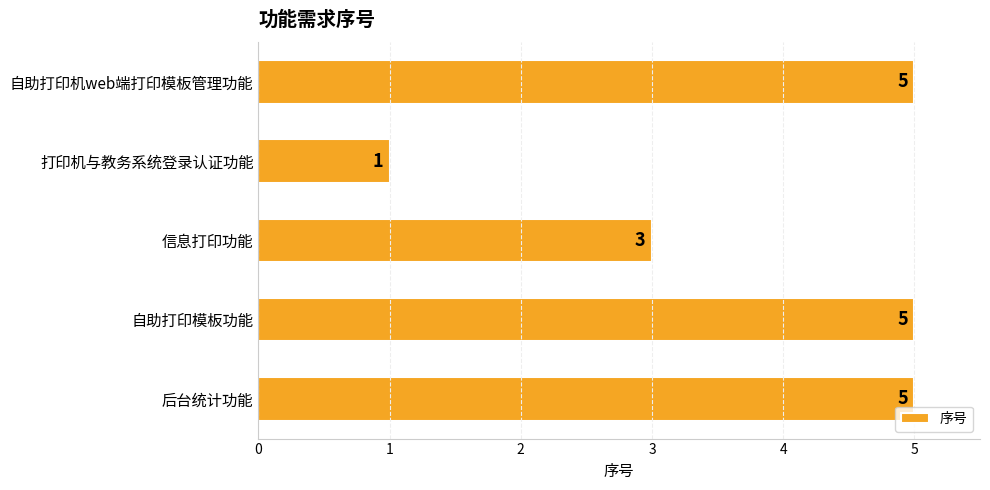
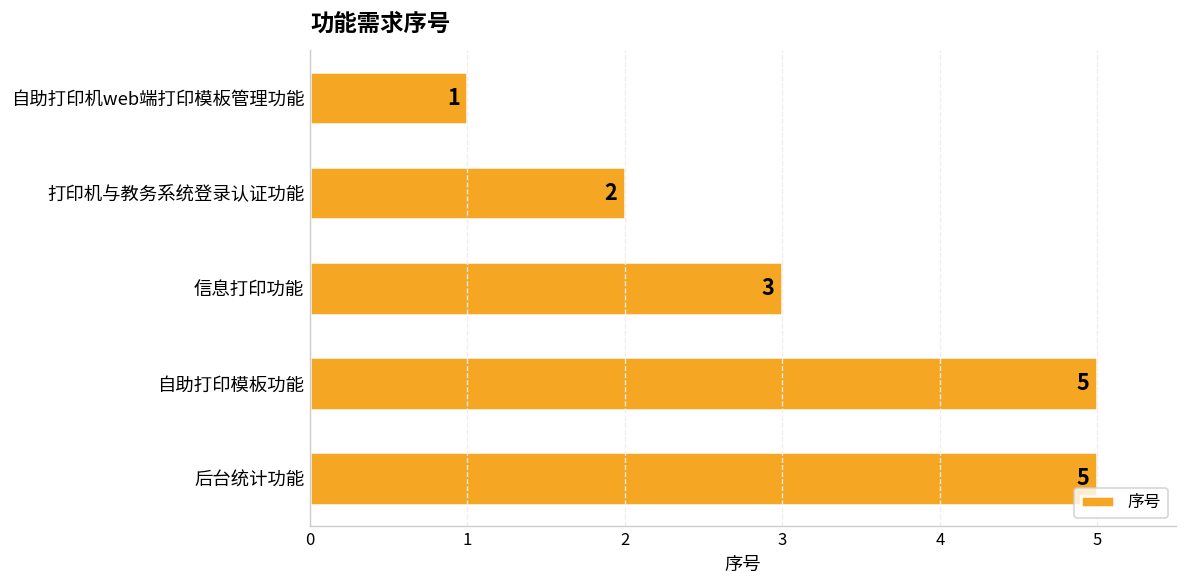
  {
-   "自助打印机web端打印模板管理功能": 5,
-   "打印机与教务系统登录认证功能": 1,
+   "自助打印机web端打印模板管理功能": 1,
+   "打印机与教务系统登录认证功能": 2,
    "信息打印功能": 3,
    "自助打印模板功能": 5
  }
